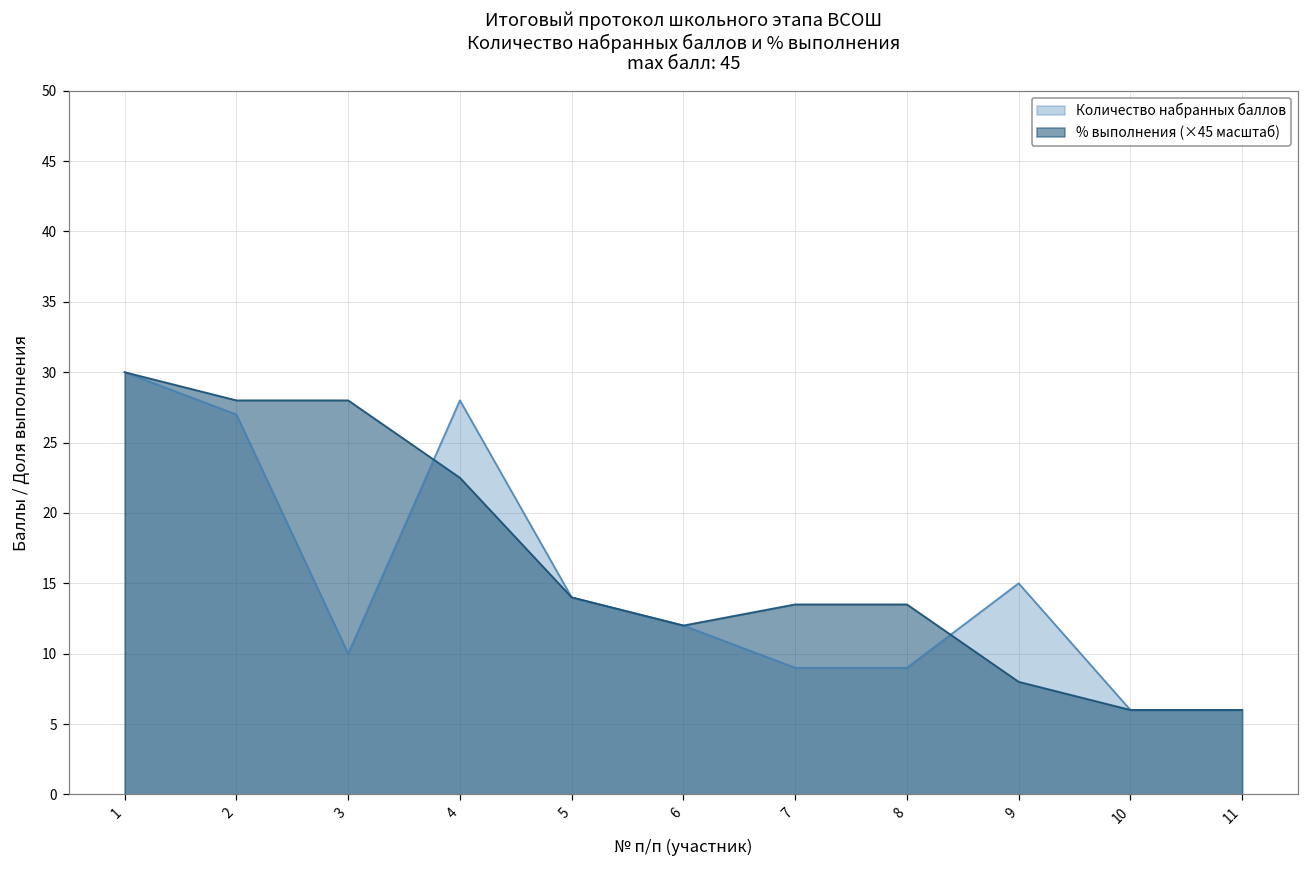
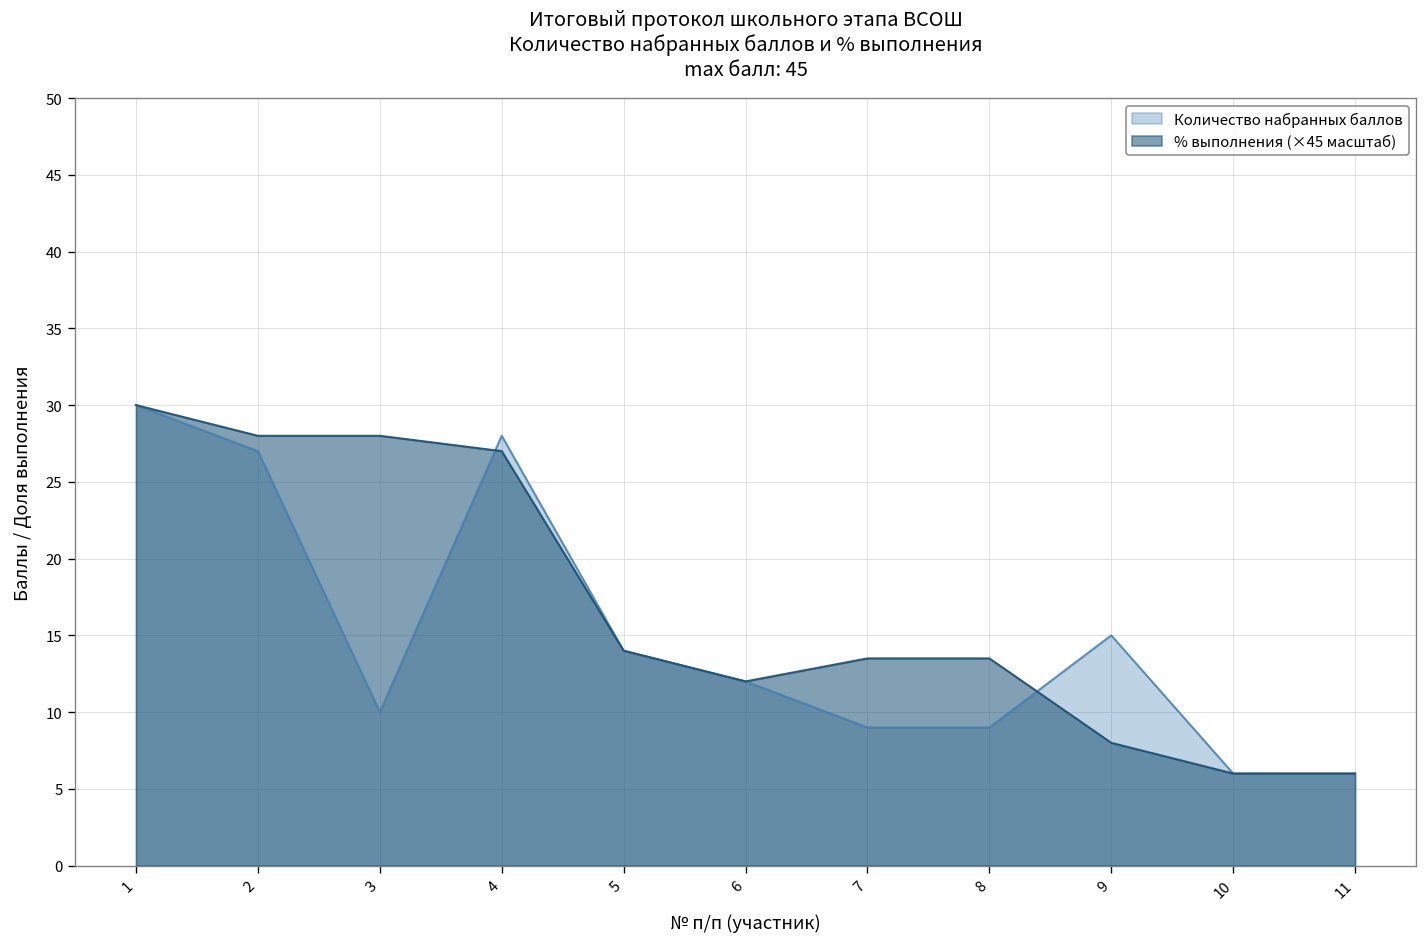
  {
    "Количество набранных баллов": {
      "2": 27.0,
      "3": 10.0,
      "4": 28.0,
      "7": 9.0,
      "8": 9.0,
      "9": 15.0
    },
    "% выполнения (×45 масштаб)": {
      "2": 28.0,
      "3": 28.0,
-     "4": 22.5,
+     "4": 27.0,
      "7": 13.5,
      "8": 13.5,
      "9": 8.0
    }
  }
